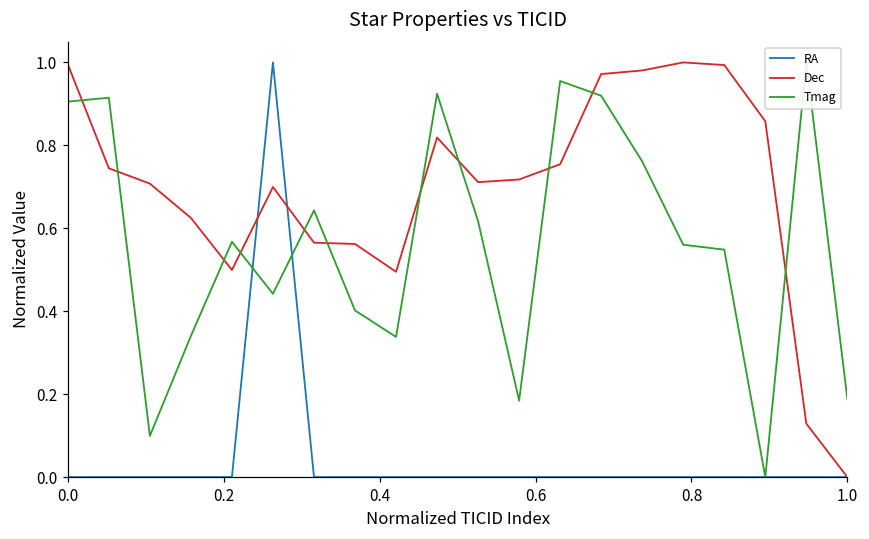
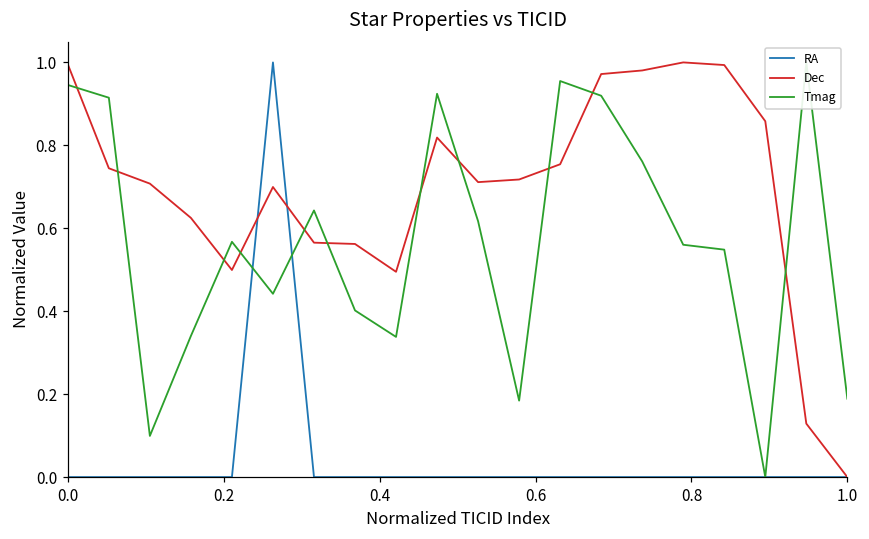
  {
    "RA": {
      "0.0": 0.00
    },
    "Dec": {
      "0.0": 1.00
    },
    "Tmag": {
-     "0.0": 0.91,
+     "0.0": 0.95,
      "1.0": 0.19
    }
  }
